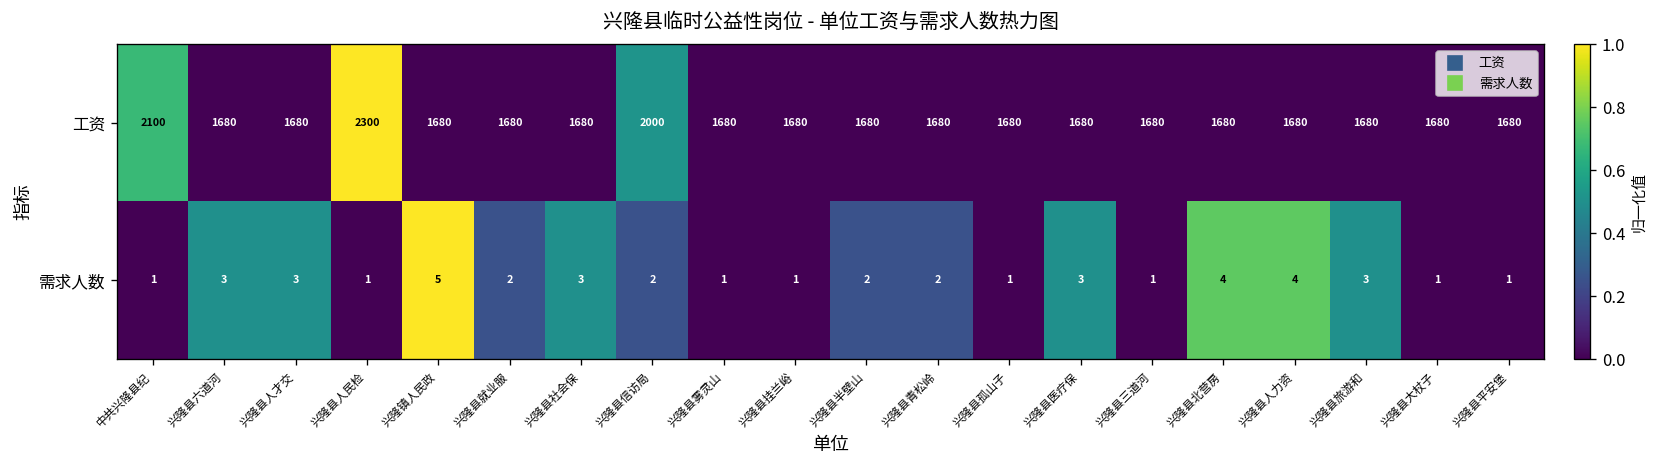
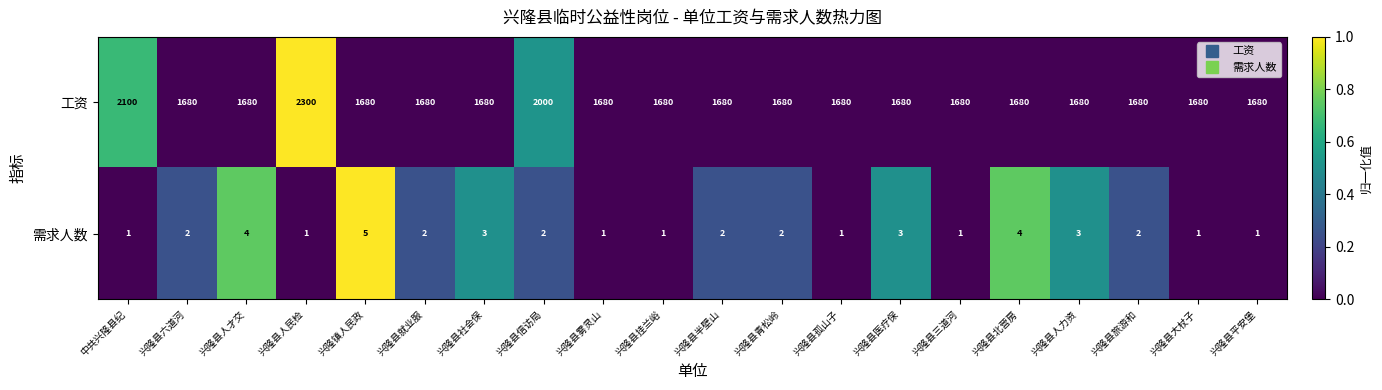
  {
    "工资": {
      "中共兴隆县纪": 2100,
      "兴隆县六道河": 1680,
      "兴隆县人才交": 1680,
      "兴隆县人民检": 2300,
      "兴隆镇人民政": 1680,
      "兴隆县就业服": 1680,
      "兴隆县社会保": 1680,
      "兴隆县信访局": 2000,
      "兴隆县雾灵山": 1680,
      "兴隆县挂兰峪": 1680,
      "兴隆县半壁山": 1680,
      "兴隆县青松岭": 1680,
      "兴隆县孤山子": 1680,
      "兴隆县医疗保": 1680,
      "兴隆县三道河": 1680,
      "兴隆县北营房": 1680,
      "兴隆县人力资": 1680,
      "兴隆县旅游和": 1680,
      "兴隆县大杖子": 1680,
      "兴隆县平安堡": 1680
    },
    "需求人数": {
      "中共兴隆县纪": 1,
-     "兴隆县六道河": 3,
-     "兴隆县人才交": 3,
+     "兴隆县六道河": 2,
+     "兴隆县人才交": 4,
      "兴隆县人民检": 1,
      "兴隆镇人民政": 5,
      "兴隆县就业服": 2,
      "兴隆县社会保": 3,
      "兴隆县信访局": 2,
      "兴隆县雾灵山": 1,
      "兴隆县挂兰峪": 1,
      "兴隆县半壁山": 2,
      "兴隆县青松岭": 2,
      "兴隆县孤山子": 1,
      "兴隆县医疗保": 3,
      "兴隆县三道河": 1,
      "兴隆县北营房": 4,
-     "兴隆县人力资": 4,
-     "兴隆县旅游和": 3,
+     "兴隆县人力资": 3,
+     "兴隆县旅游和": 2,
      "兴隆县大杖子": 1,
      "兴隆县平安堡": 1
    }
  }
